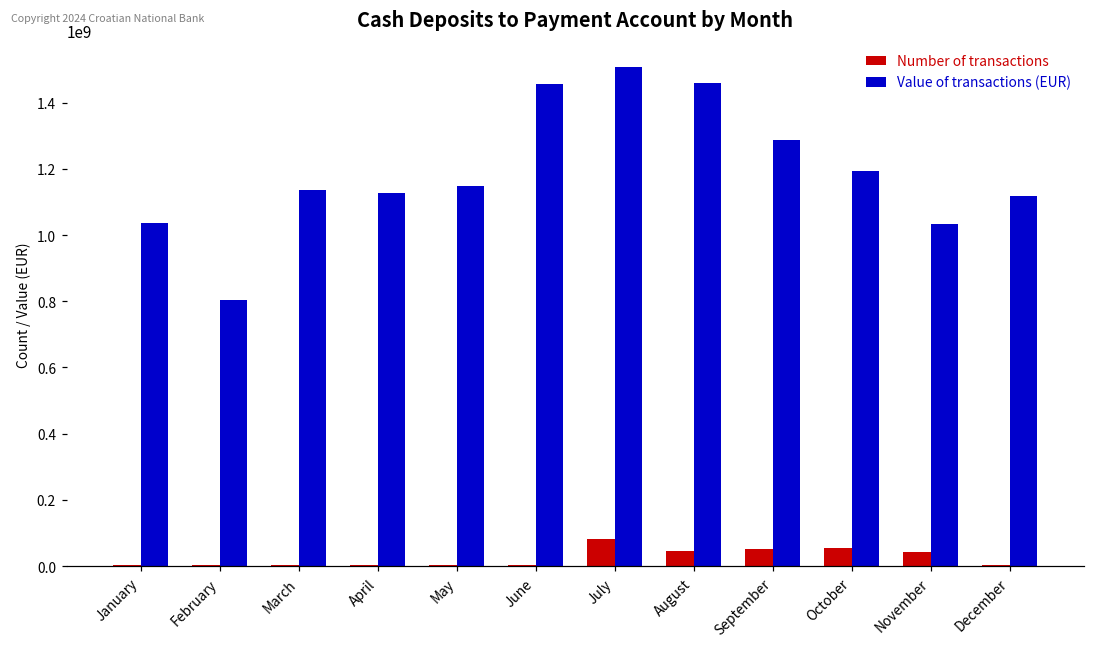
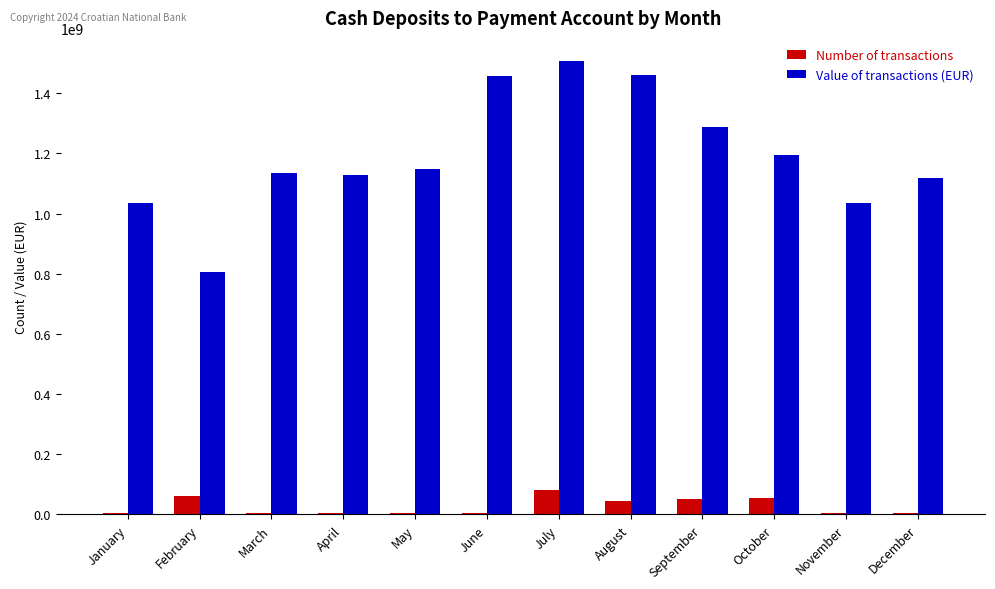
  {
    "Number of transactions": {
-     "February": 0,
+     "February": 60000000,
      "July": 80000000,
      "August": 50000000,
      "September": 50000000,
      "October": 50000000,
-     "November": 40000000
+     "November": 0
    },
    "Value of transactions (EUR)": {
      "January": 1040000000,
      "February": 810000000,
      "March": 1140000000,
      "April": 1130000000,
      "May": 1150000000,
      "June": 1460000000,
      "July": 1510000000,
      "August": 1460000000,
      "September": 1290000000,
      "October": 1190000000,
      "November": 1030000000,
      "December": 1120000000
    }
  }
